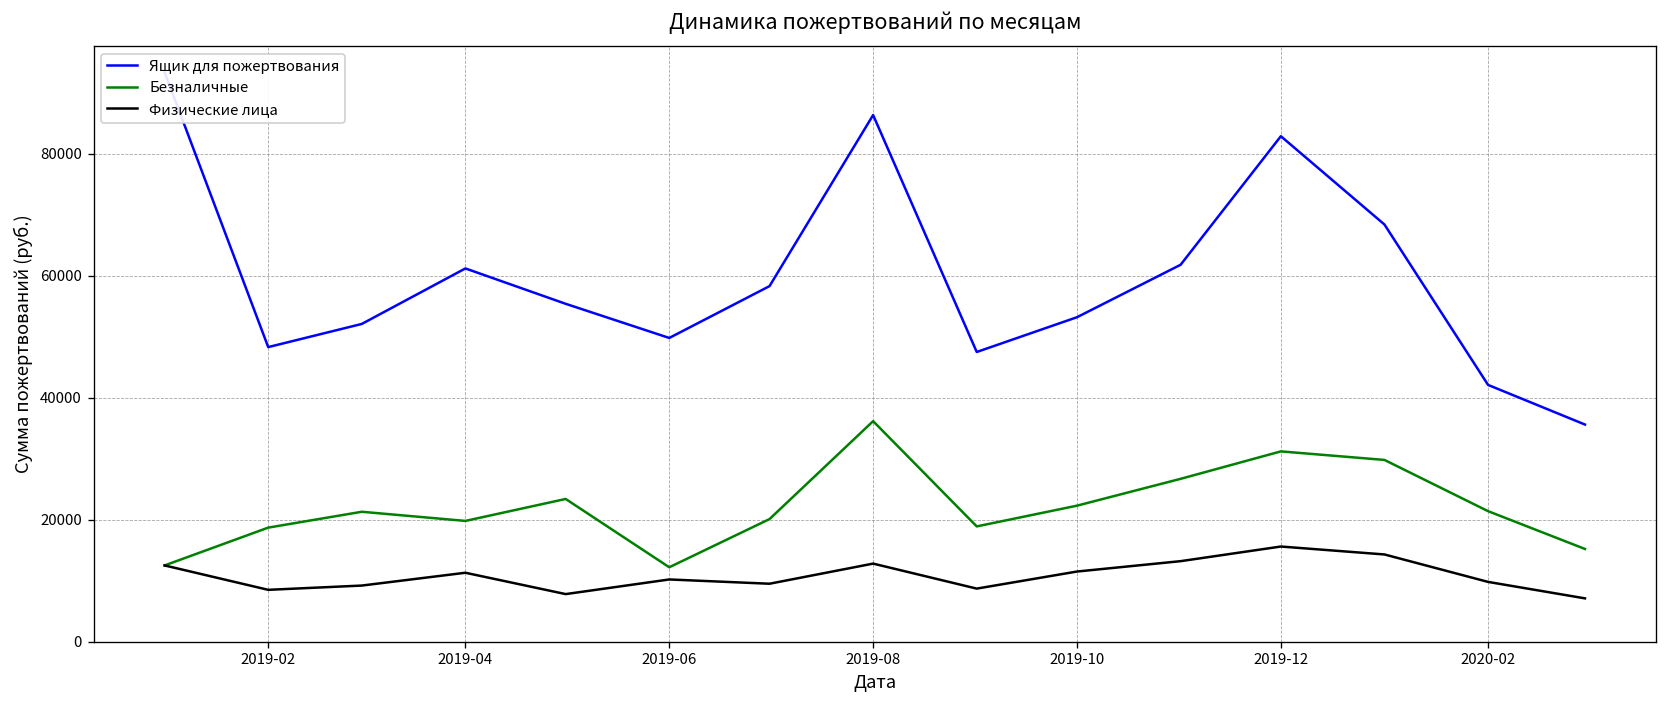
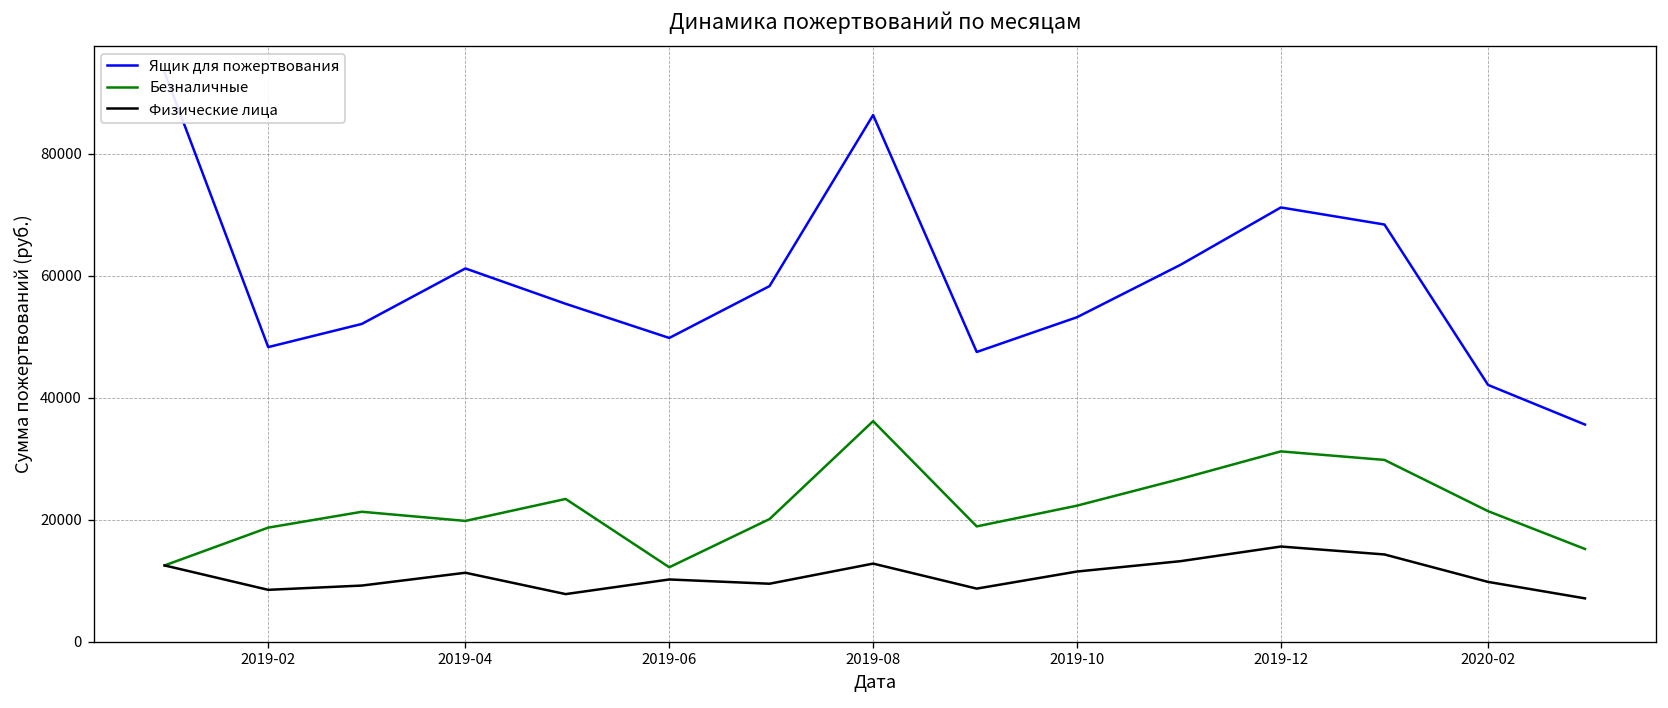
  {
    "Ящик для пожертвования": {
      "2019-02": 48000,
      "2019-04": 61000,
      "2019-06": 50000,
      "2019-08": 86000,
      "2019-10": 53000,
-     "2019-12": 83000,
+     "2019-12": 71000,
      "2020-02": 42000
    },
    "Безналичные": {
      "2019-02": 19000,
      "2019-04": 20000,
      "2019-06": 12000,
      "2019-08": 36000,
      "2019-10": 22000,
      "2019-12": 31000,
      "2020-02": 21000
    },
    "Физические лица": {
      "2019-02": 9000,
      "2019-04": 11000,
      "2019-06": 10000,
      "2019-08": 13000,
      "2019-10": 12000,
      "2019-12": 16000,
      "2020-02": 10000
    }
  }
